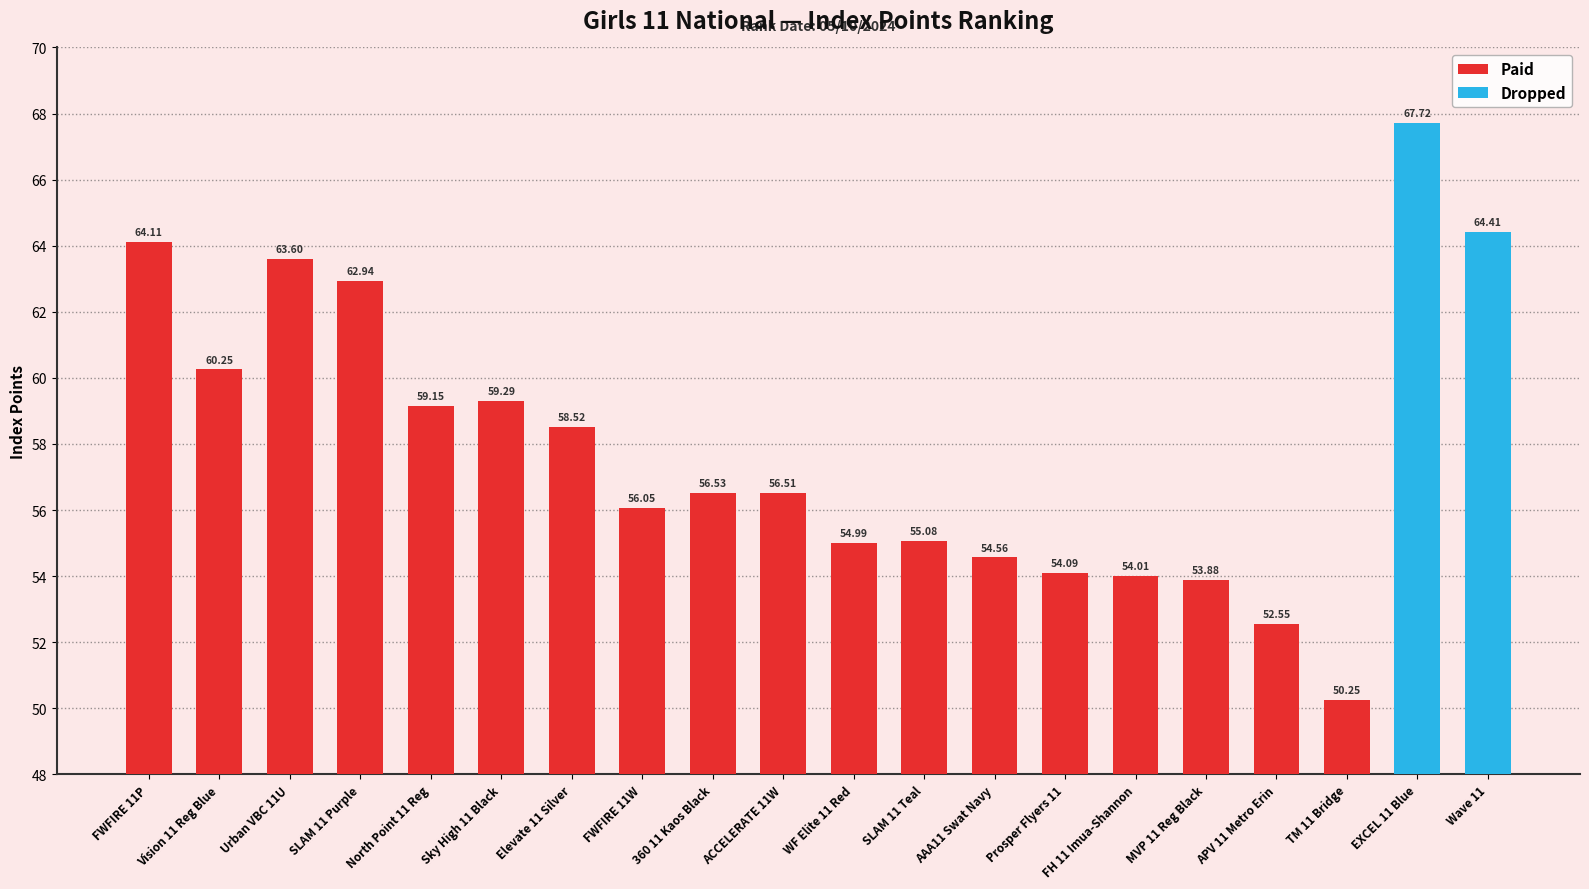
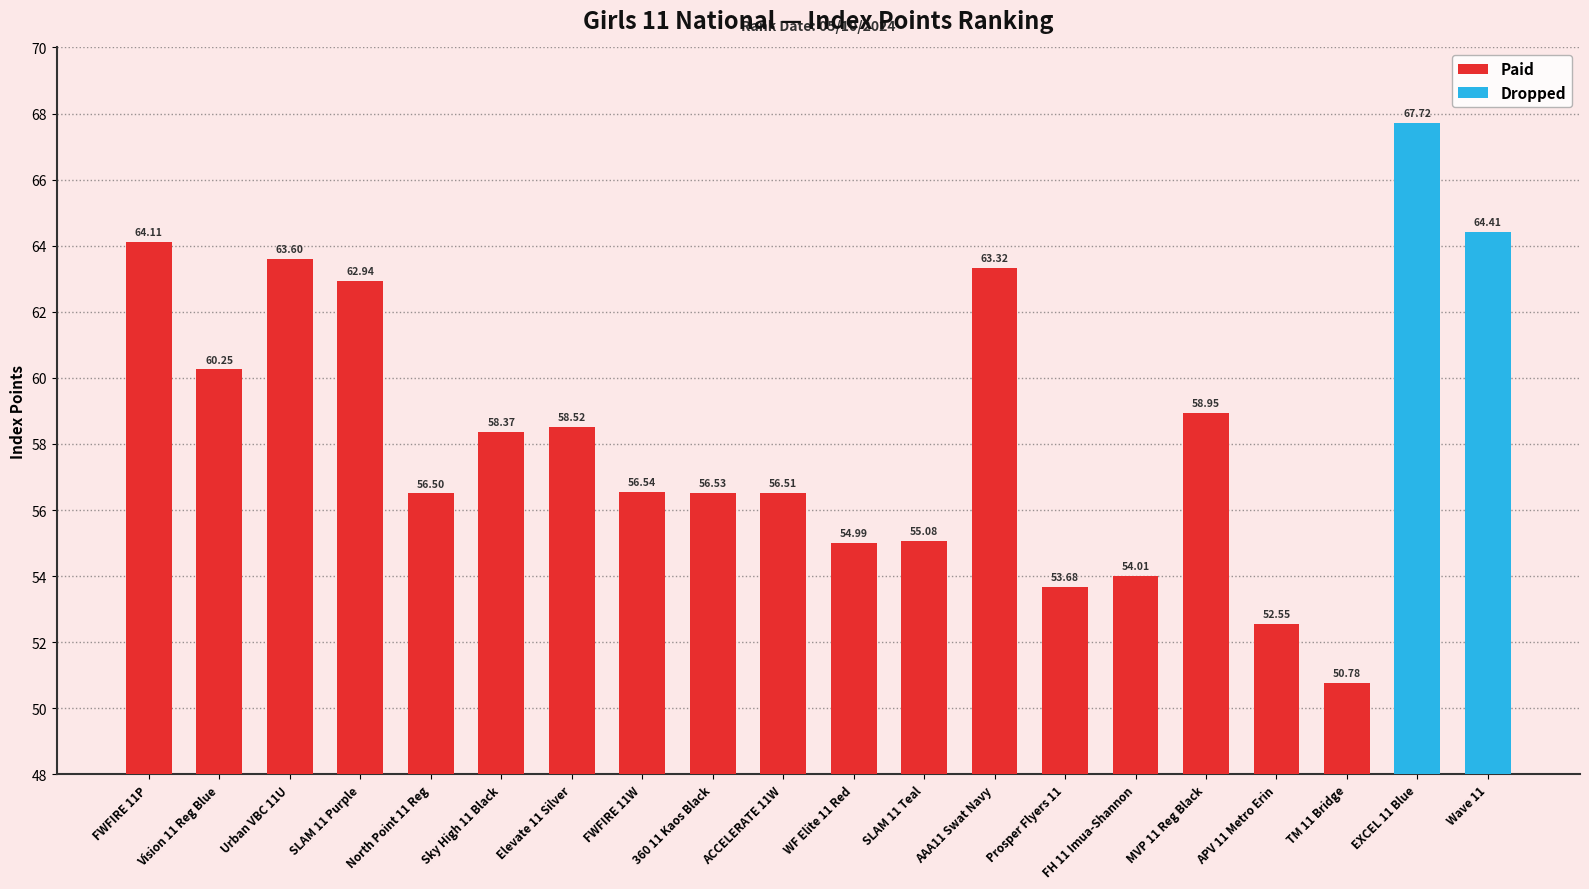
  {
    "Paid": {
      "FWFIRE 11P": 64.11,
      "Vision 11 Reg Blue": 60.25,
      "Urban VBC 11U": 63.60,
      "SLAM 11 Purple": 62.94,
-     "North Point 11 Reg": 59.15,
-     "Sky High 11 Black": 59.29,
+     "North Point 11 Reg": 56.50,
+     "Sky High 11 Black": 58.37,
      "Elevate 11 Silver": 58.52,
-     "FWFIRE 11W": 56.05,
+     "FWFIRE 11W": 56.54,
      "360 11 Kaos Black": 56.53,
      "ACCELERATE 11W": 56.51,
      "WF Elite 11 Red": 54.99,
      "SLAM 11 Teal": 55.08,
-     "AAA11 Swat Navy": 54.56,
-     "Prosper Flyers 11": 54.09,
+     "AAA11 Swat Navy": 63.32,
+     "Prosper Flyers 11": 53.68,
      "FH 11 Imua-Shannon": 54.01,
-     "MVP 11 Reg Black": 53.88,
+     "MVP 11 Reg Black": 58.95,
      "APV 11 Metro Erin": 52.55,
-     "TM 11 Bridge": 50.25
+     "TM 11 Bridge": 50.78
    },
    "Dropped": {
      "EXCEL 11 Blue": 67.72,
      "Wave 11": 64.41
    }
  }
